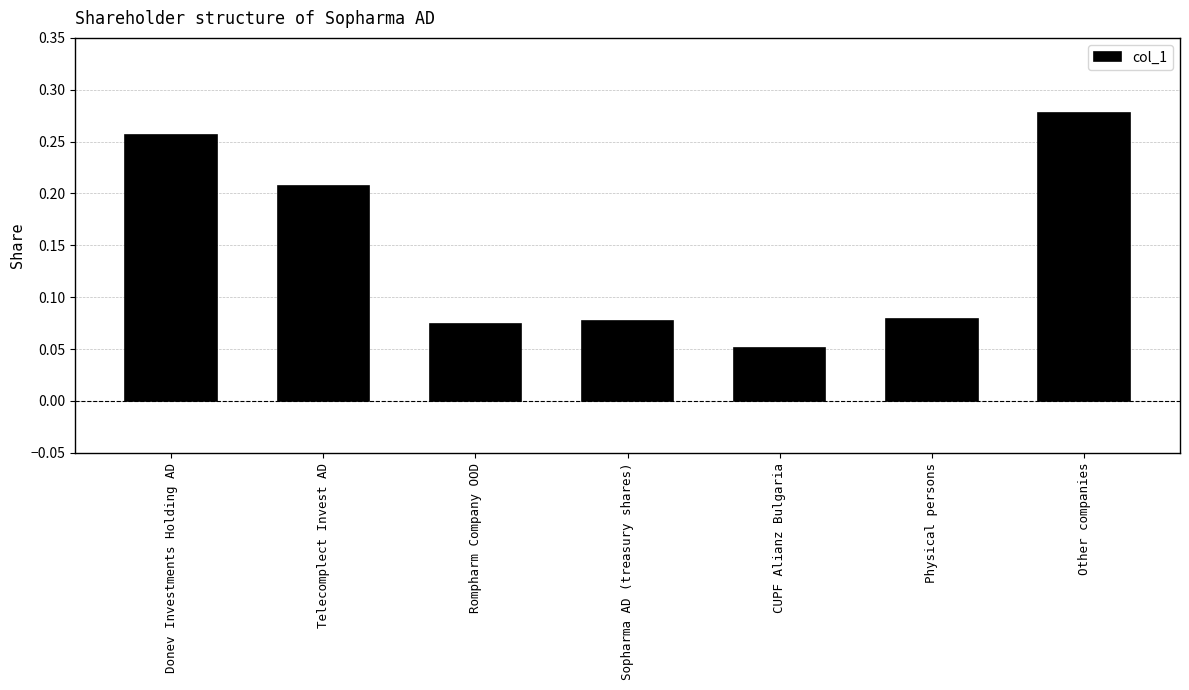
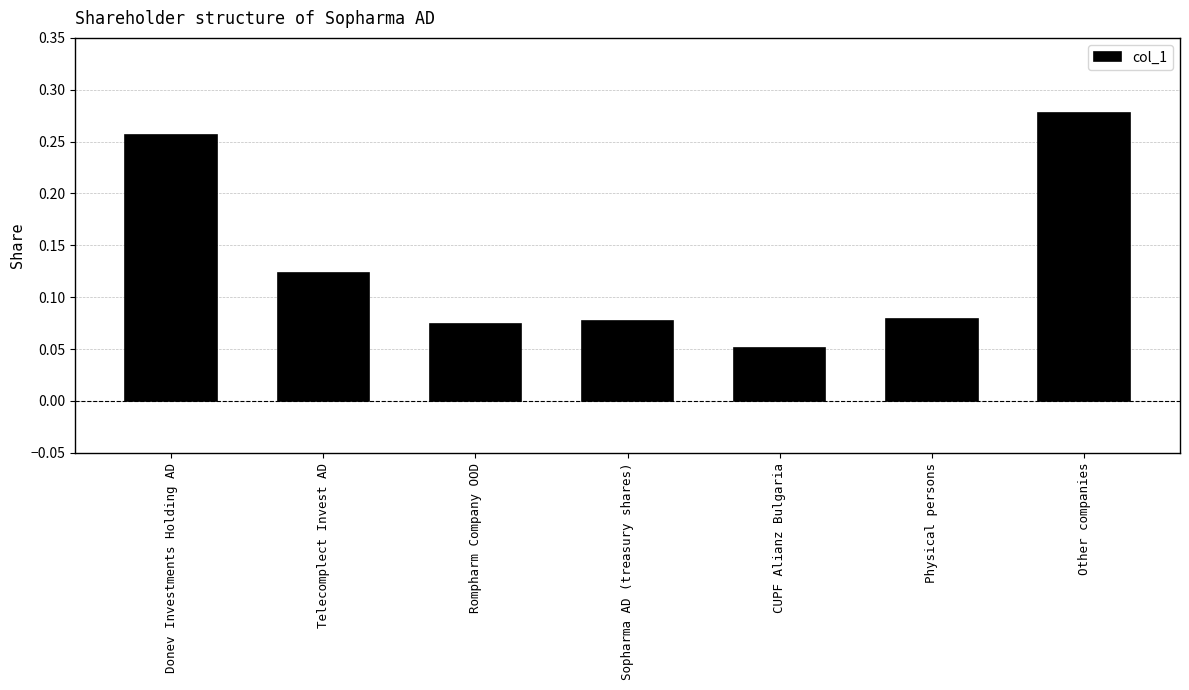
  {
    "Donev Investments Holding AD": 0.257,
-   "Telecomplect Invest AD": 0.207,
+   "Telecomplect Invest AD": 0.123,
    "Rompharm Company OOD": 0.075,
    "Sopharma AD (treasury shares)": 0.077,
    "CUPF Alianz Bulgaria": 0.051,
    "Physical persons": 0.079,
    "Other companies": 0.278
  }
